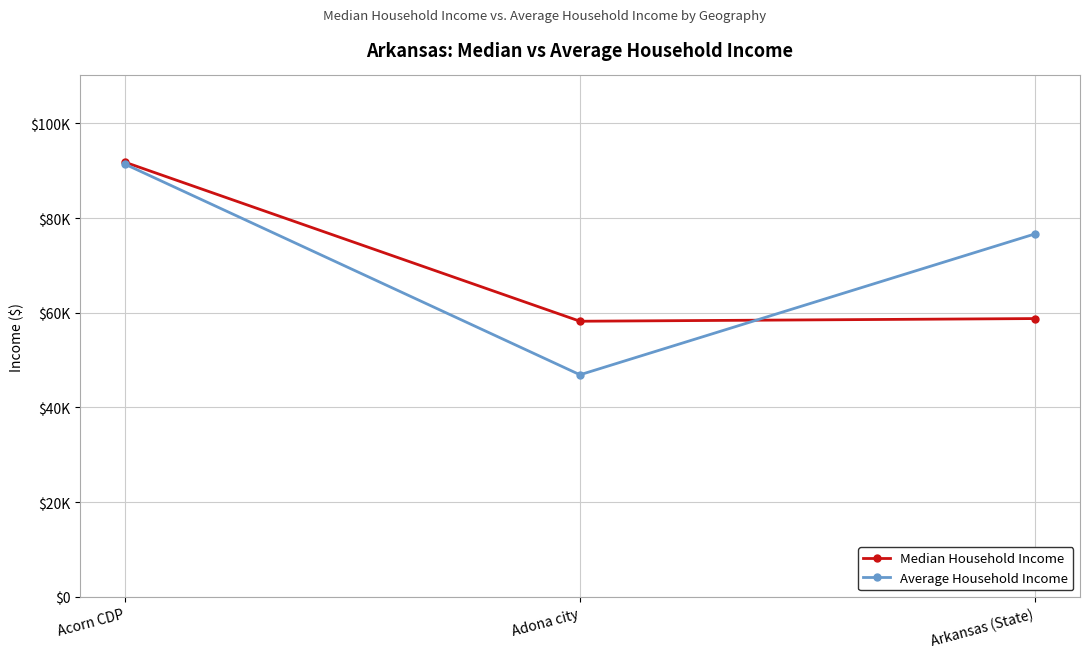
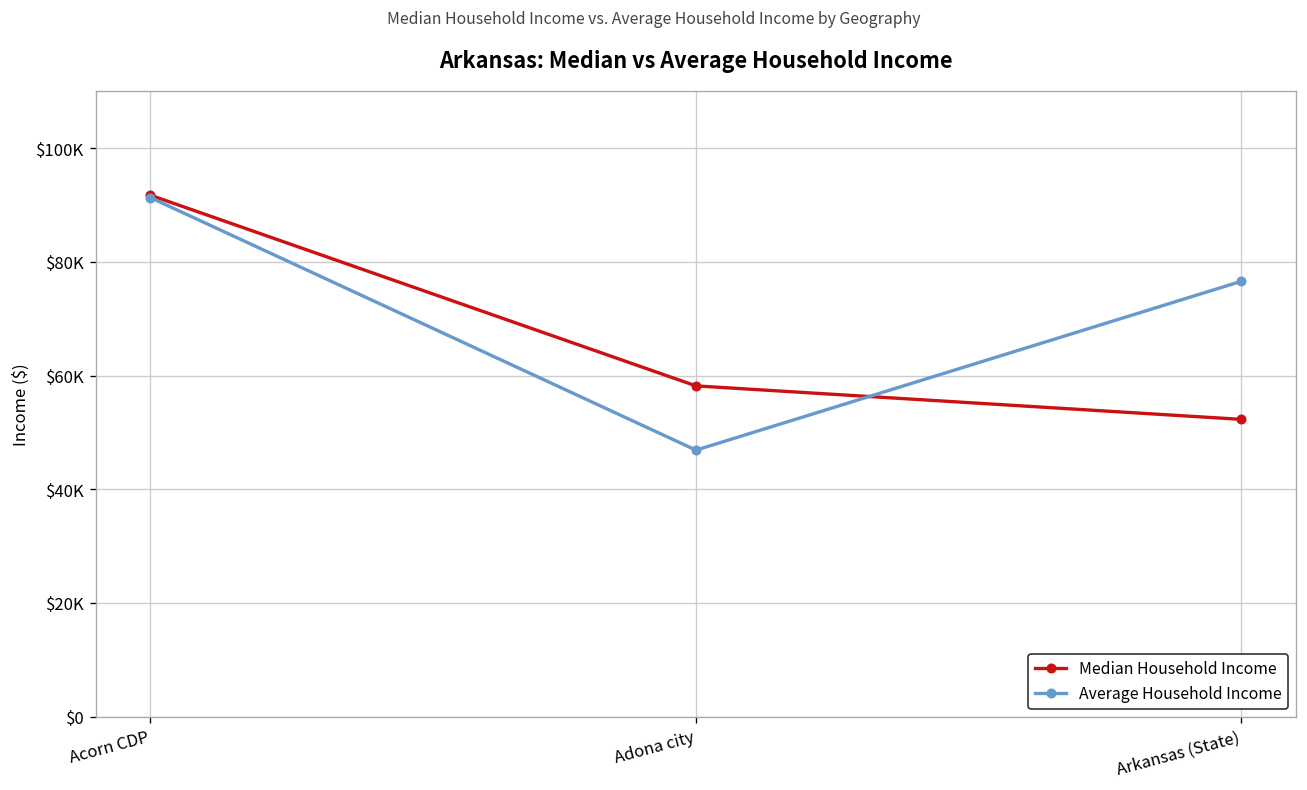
  {
    "Median Household Income": {
      "Adona city": "$58000",
-     "Arkansas (State)": "$59000"
+     "Arkansas (State)": "$52000"
    },
    "Average Household Income": {
      "Adona city": "$47000",
      "Arkansas (State)": "$77000"
    }
  }
